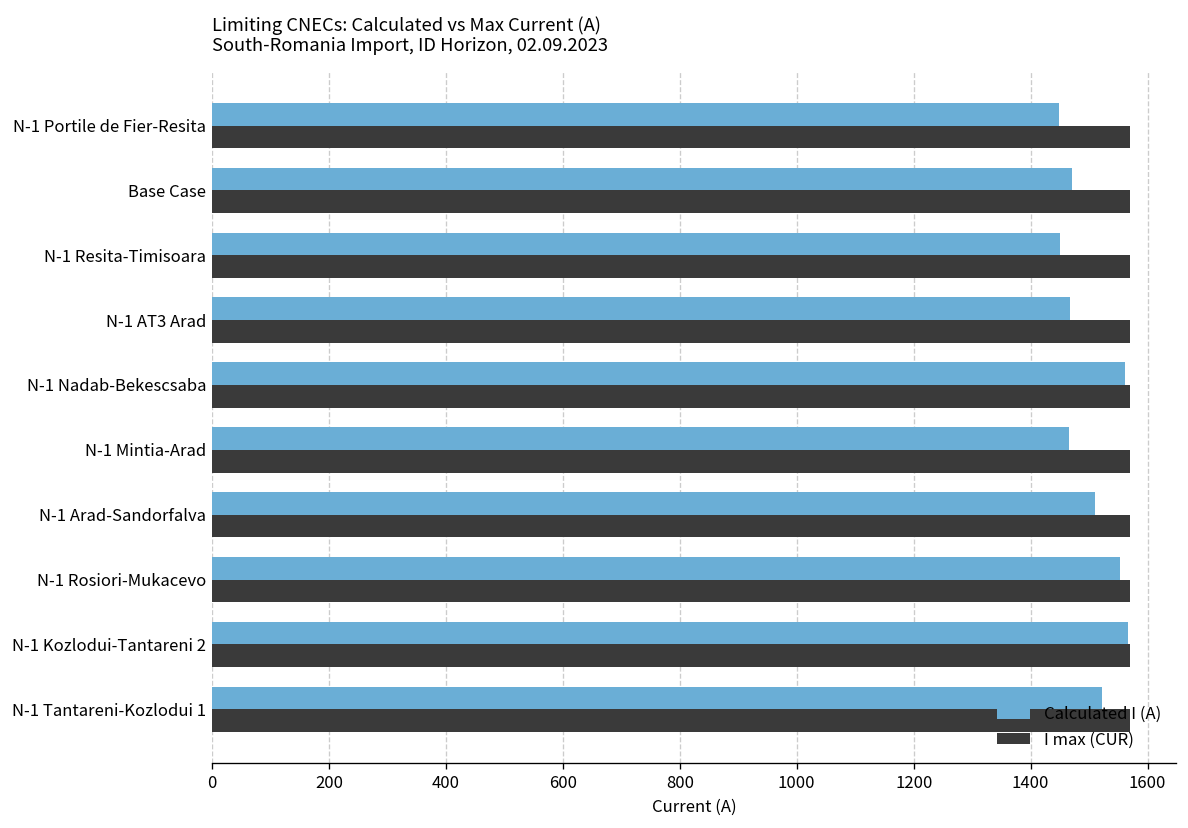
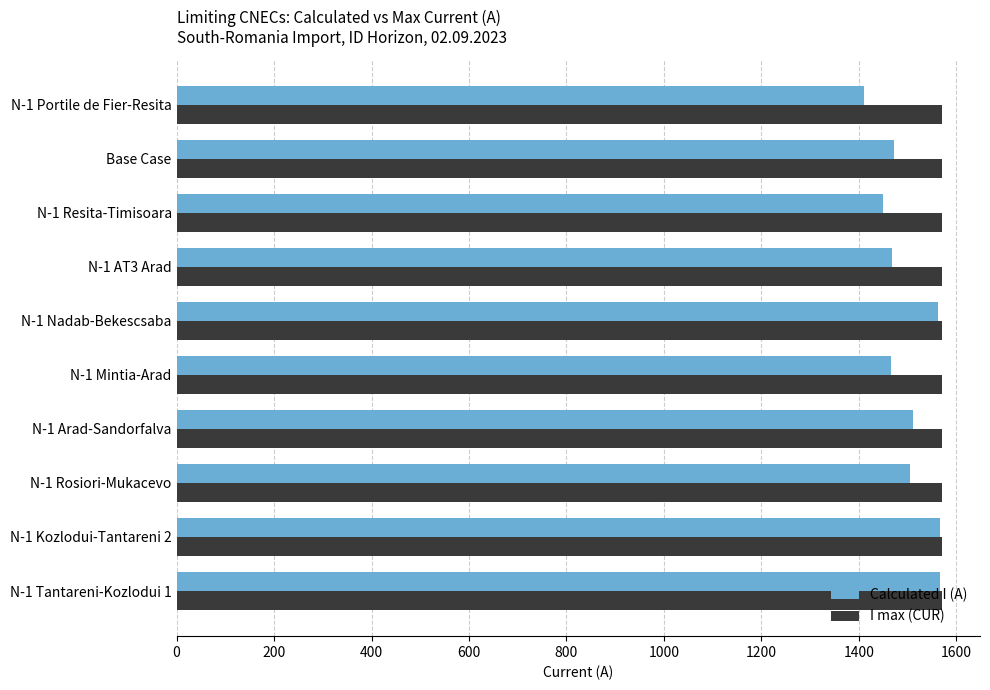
  {
    "Calculated I (A)": {
-     "N-1 Portile de Fier-Resita": 1450,
+     "N-1 Portile de Fier-Resita": 1410,
      "Base Case": 1470,
      "N-1 Resita-Timisoara": 1450,
      "N-1 AT3 Arad": 1470,
      "N-1 Nadab-Bekescsaba": 1560,
      "N-1 Mintia-Arad": 1470,
      "N-1 Arad-Sandorfalva": 1510,
-     "N-1 Rosiori-Mukacevo": 1550,
+     "N-1 Rosiori-Mukacevo": 1510,
      "N-1 Kozlodui-Tantareni 2": 1570,
-     "N-1 Tantareni-Kozlodui 1": 1520
+     "N-1 Tantareni-Kozlodui 1": 1570
    },
    "I max (CUR)": {
      "N-1 Portile de Fier-Resita": 1570,
      "Base Case": 1570,
      "N-1 Resita-Timisoara": 1570,
      "N-1 AT3 Arad": 1570,
      "N-1 Nadab-Bekescsaba": 1570,
      "N-1 Mintia-Arad": 1570,
      "N-1 Arad-Sandorfalva": 1570,
      "N-1 Rosiori-Mukacevo": 1570,
      "N-1 Kozlodui-Tantareni 2": 1570,
      "N-1 Tantareni-Kozlodui 1": 1570
    }
  }
